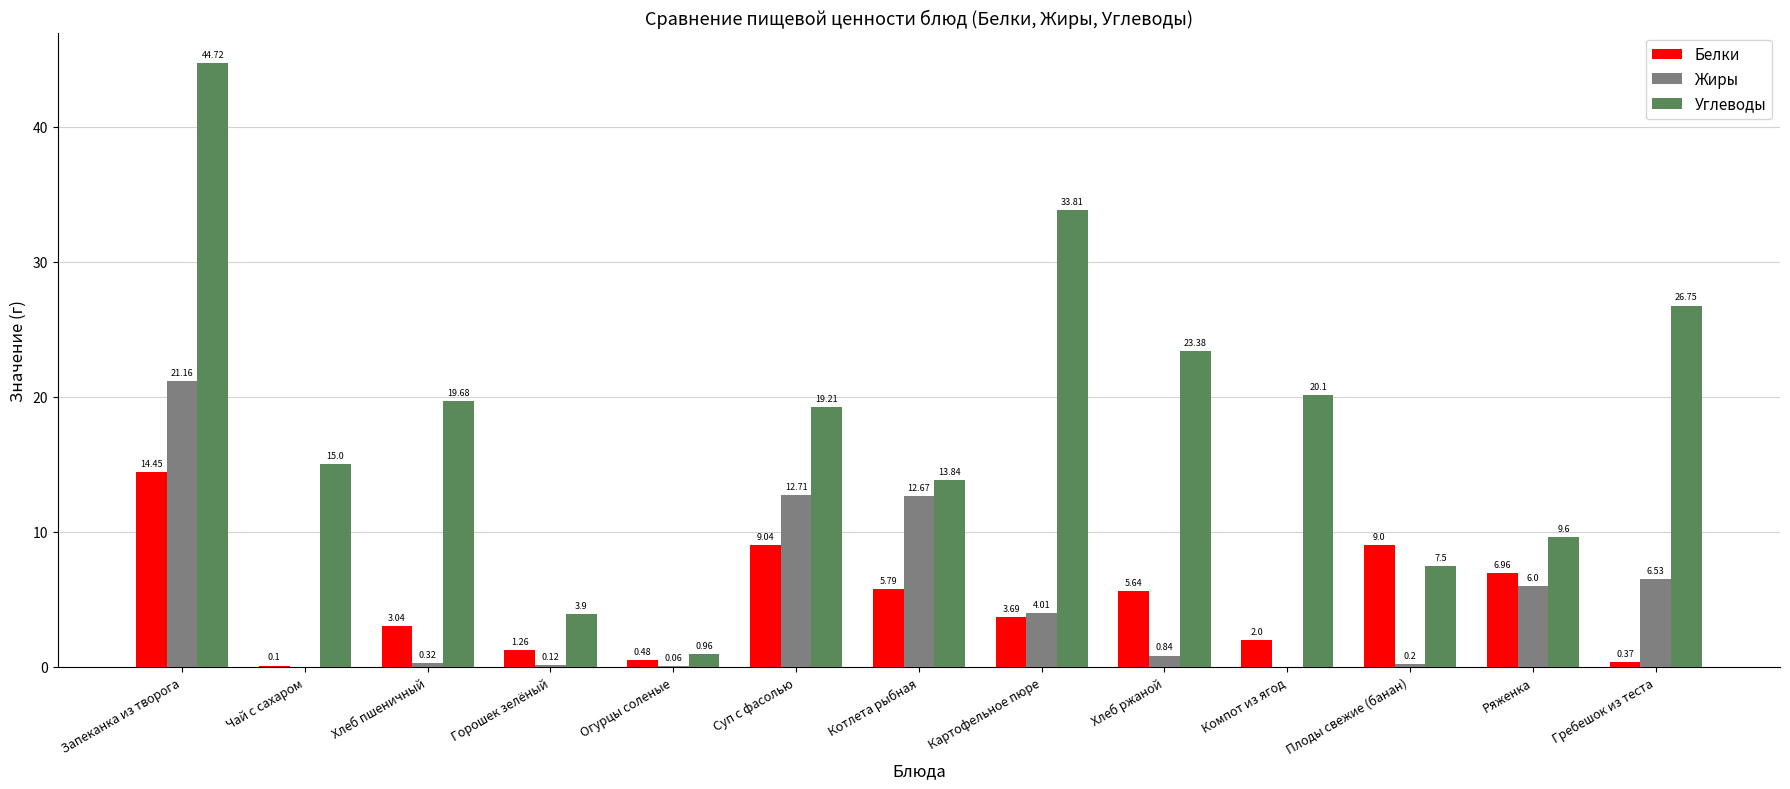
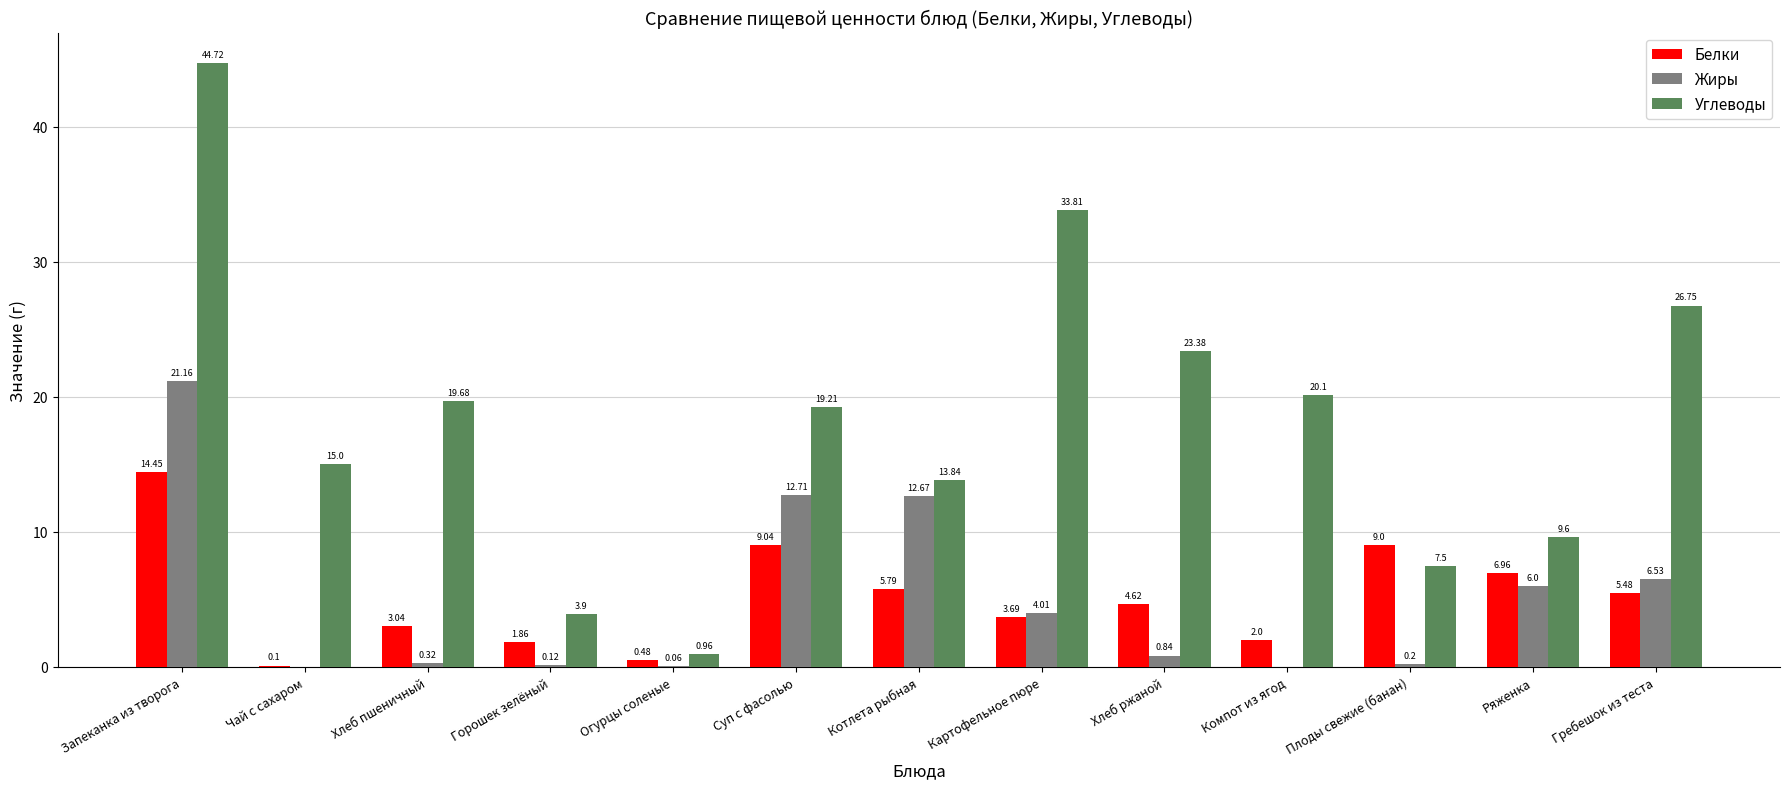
  {
    "Белки": {
      "Запеканка из творога": 14.45,
      "Чай с сахаром": 0.1,
      "Хлеб пшеничный": 3.04,
-     "Горошек зелёный": 1.26,
+     "Горошек зелёный": 1.86,
      "Огурцы соленые": 0.48,
      "Суп с фасолью": 9.04,
      "Котлета рыбная": 5.79,
      "Картофельное пюре": 3.69,
-     "Хлеб ржаной": 5.64,
+     "Хлеб ржаной": 4.62,
      "Компот из ягод": 2.0,
      "Плоды свежие (банан)": 9.0,
      "Ряженка": 6.96,
-     "Гребешок из теста": 0.37
+     "Гребешок из теста": 5.48
    }
  }
